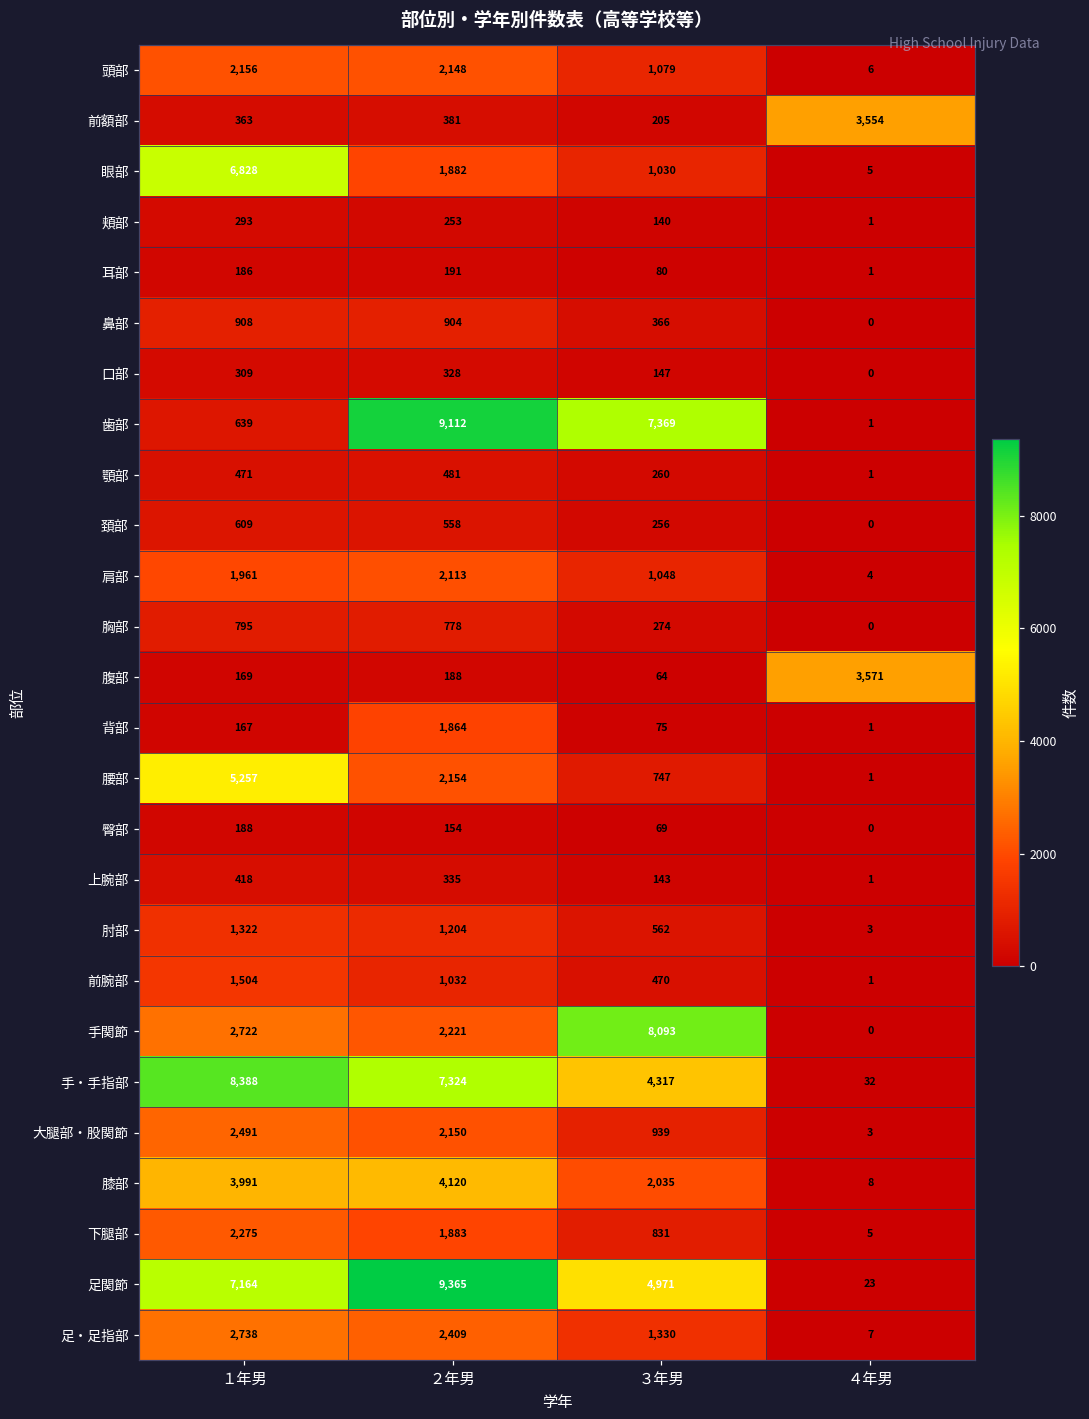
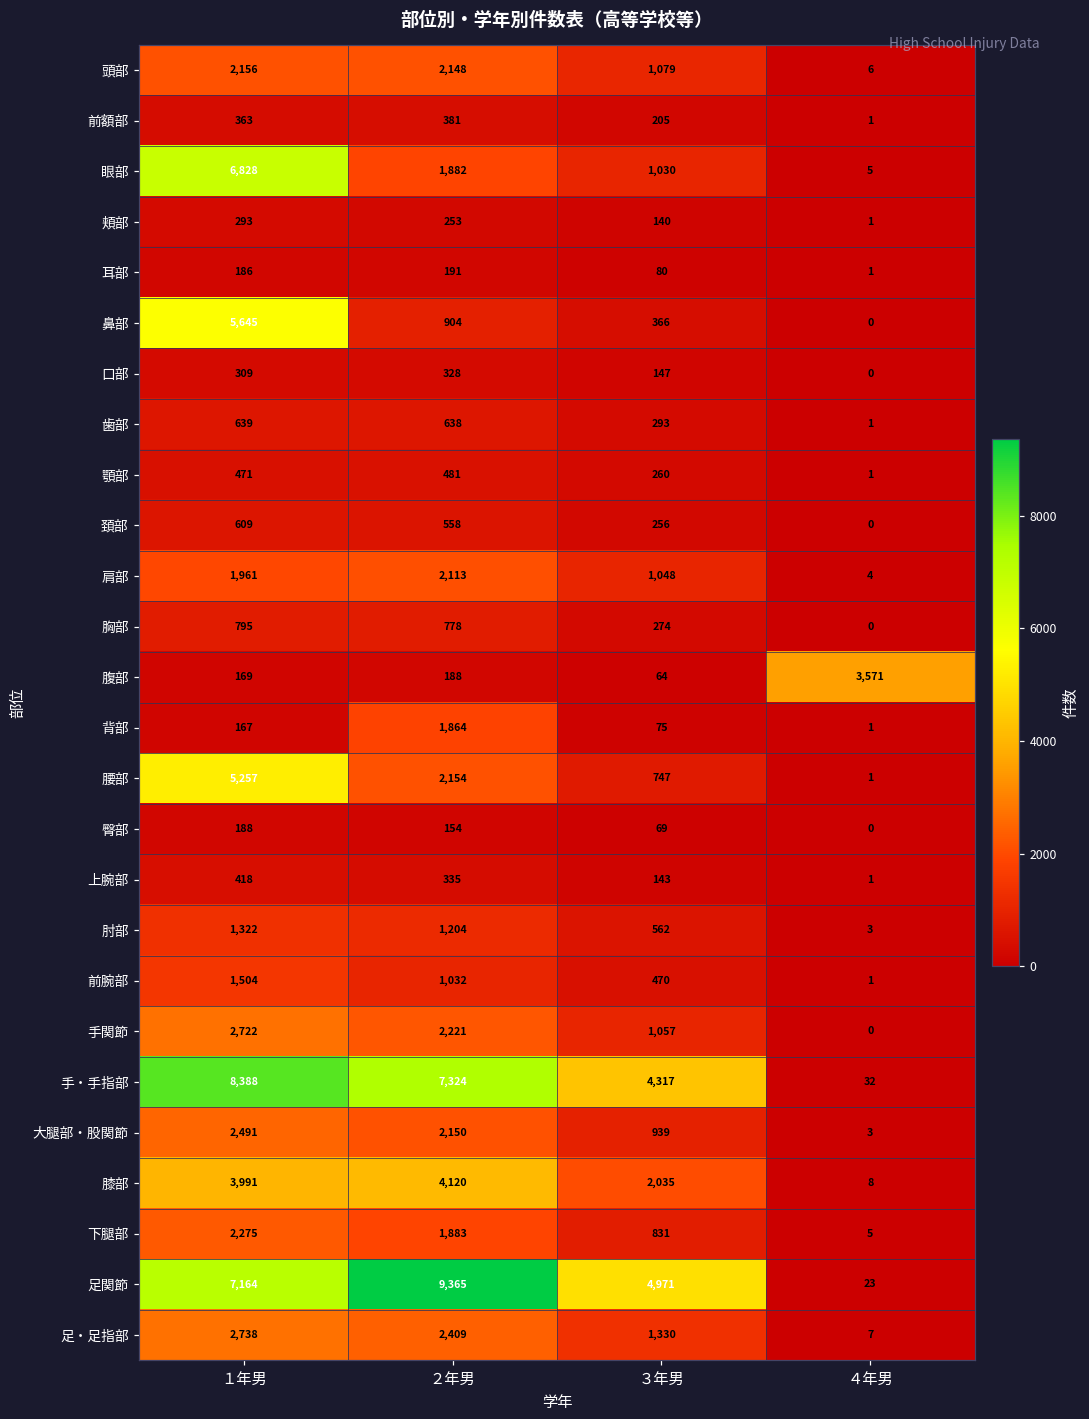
  {
    "頭部": {
      "１年男": "2,156",
      "２年男": "2,148",
      "３年男": "1,079",
      "４年男": "6"
    },
    "前額部": {
      "１年男": "363",
      "２年男": "381",
      "３年男": "205",
-     "４年男": "3,554"
+     "４年男": "1"
    },
    "眼部": {
      "１年男": "6,828",
      "２年男": "1,882",
      "３年男": "1,030",
      "４年男": "5"
    },
    "頬部": {
      "１年男": "293",
      "２年男": "253",
      "３年男": "140",
      "４年男": "1"
    },
    "耳部": {
      "１年男": "186",
      "２年男": "191",
      "３年男": "80",
      "４年男": "1"
    },
    "鼻部": {
-     "１年男": "908",
+     "１年男": "5,645",
      "２年男": "904",
      "３年男": "366",
      "４年男": "0"
    },
    "口部": {
      "１年男": "309",
      "２年男": "328",
      "３年男": "147",
      "４年男": "0"
    },
    "歯部": {
      "１年男": "639",
-     "２年男": "9,112",
-     "３年男": "7,369",
+     "２年男": "638",
+     "３年男": "293",
      "４年男": "1"
    },
    "顎部": {
      "１年男": "471",
      "２年男": "481",
      "３年男": "260",
      "４年男": "1"
    },
    "頚部": {
      "１年男": "609",
      "２年男": "558",
      "３年男": "256",
      "４年男": "0"
    },
    "肩部": {
      "１年男": "1,961",
      "２年男": "2,113",
      "３年男": "1,048",
      "４年男": "4"
    },
    "胸部": {
      "１年男": "795",
      "２年男": "778",
      "３年男": "274",
      "４年男": "0"
    },
    "腹部": {
      "１年男": "169",
      "２年男": "188",
      "３年男": "64",
      "４年男": "3,571"
    },
    "背部": {
      "１年男": "167",
      "２年男": "1,864",
      "３年男": "75",
      "４年男": "1"
    },
    "腰部": {
      "１年男": "5,257",
      "２年男": "2,154",
      "３年男": "747",
      "４年男": "1"
    },
    "臀部": {
      "１年男": "188",
      "２年男": "154",
      "３年男": "69",
      "４年男": "0"
    },
    "上腕部": {
      "１年男": "418",
      "２年男": "335",
      "３年男": "143",
      "４年男": "1"
    },
    "肘部": {
      "１年男": "1,322",
      "２年男": "1,204",
      "３年男": "562",
      "４年男": "3"
    },
    "前腕部": {
      "１年男": "1,504",
      "２年男": "1,032",
      "３年男": "470",
      "４年男": "1"
    },
    "手関節": {
      "１年男": "2,722",
      "２年男": "2,221",
-     "３年男": "8,093",
+     "３年男": "1,057",
      "４年男": "0"
    },
    "手・手指部": {
      "１年男": "8,388",
      "２年男": "7,324",
      "３年男": "4,317",
      "４年男": "32"
    },
    "大腿部・股関節": {
      "１年男": "2,491",
      "２年男": "2,150",
      "３年男": "939",
      "４年男": "3"
    },
    "膝部": {
      "１年男": "3,991",
      "２年男": "4,120",
      "３年男": "2,035",
      "４年男": "8"
    },
    "下腿部": {
      "１年男": "2,275",
      "２年男": "1,883",
      "３年男": "831",
      "４年男": "5"
    },
    "足関節": {
      "１年男": "7,164",
      "２年男": "9,365",
      "３年男": "4,971",
      "４年男": "23"
    },
    "足・足指部": {
      "１年男": "2,738",
      "２年男": "2,409",
      "３年男": "1,330",
      "４年男": "7"
    }
  }
